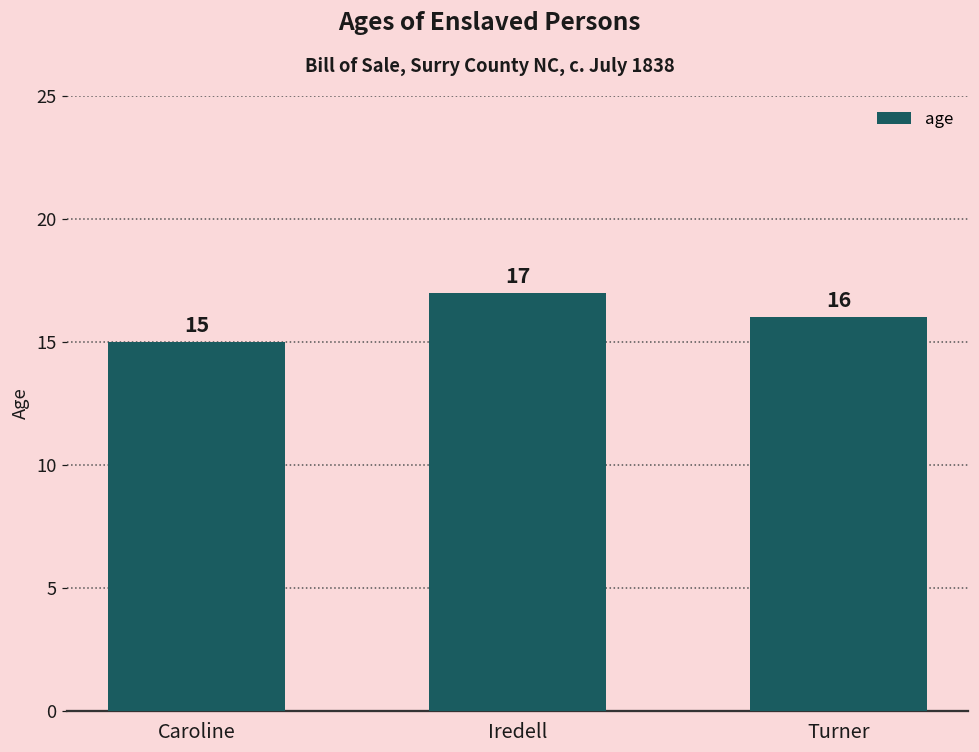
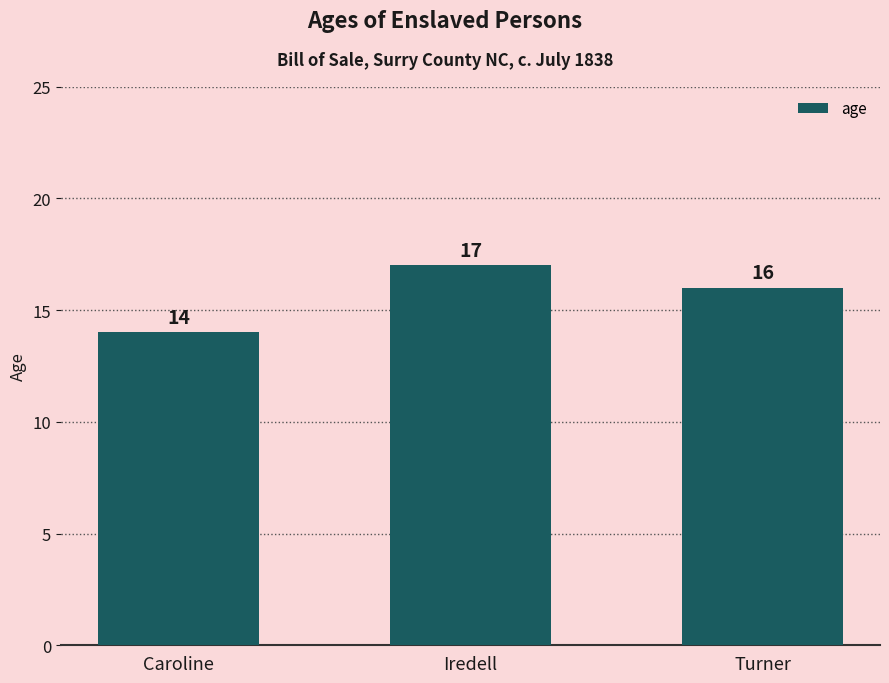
  {
-   "Caroline": 15,
+   "Caroline": 14,
    "Iredell": 17,
    "Turner": 16
  }
